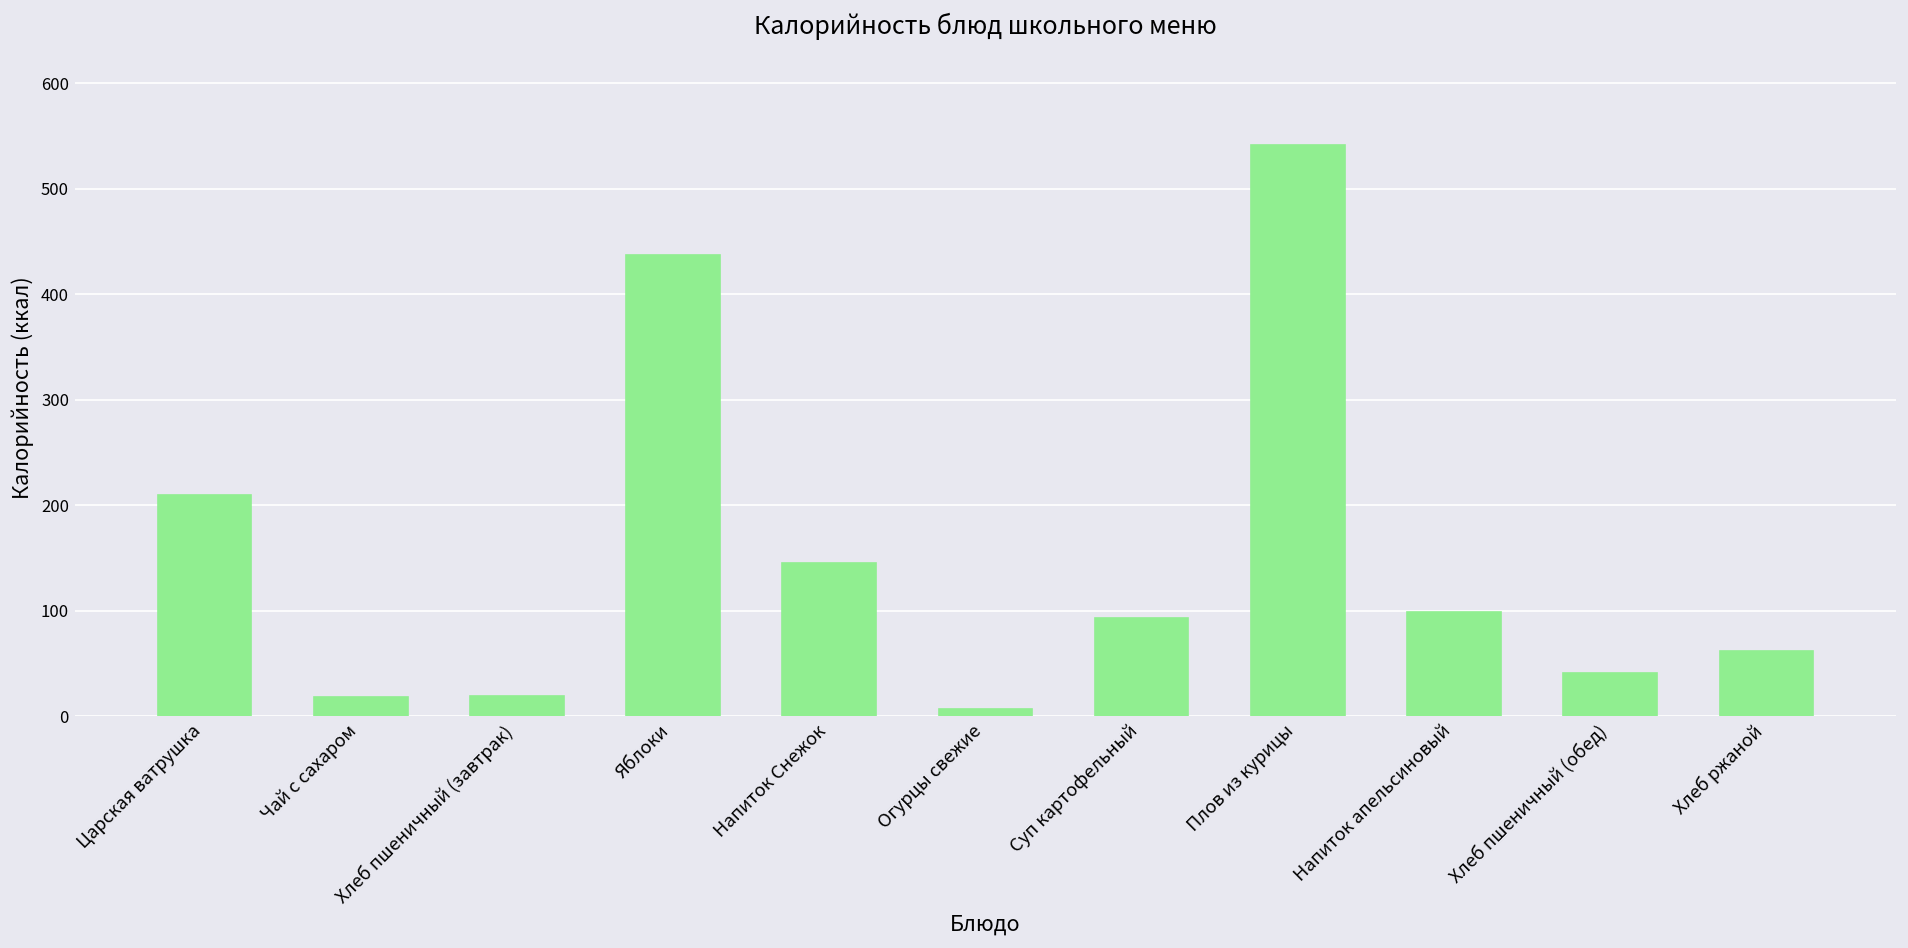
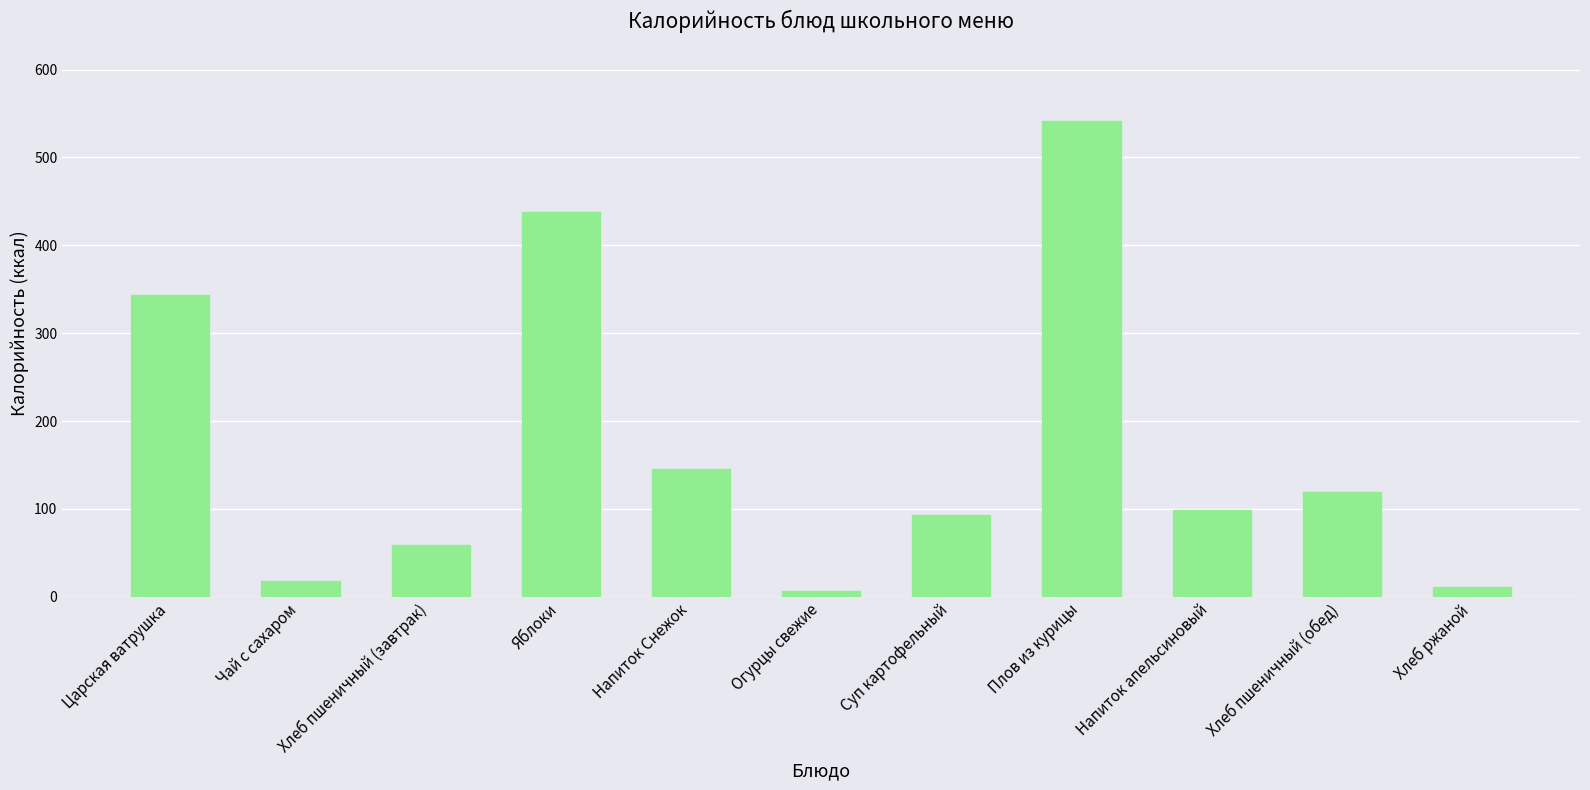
  {
-   "Царская ватрушка": 210,
+   "Царская ватрушка": 340,
    "Чай с сахаром": 20,
-   "Хлеб пшеничный (завтрак)": 20,
+   "Хлеб пшеничный (завтрак)": 60,
    "Яблоки": 440,
    "Напиток Снежок": 150,
    "Огурцы свежие": 10,
    "Суп картофельный": 90,
    "Плов из курицы": 540,
    "Напиток апельсиновый": 100,
-   "Хлеб пшеничный (обед)": 40,
-   "Хлеб ржаной": 60
+   "Хлеб пшеничный (обед)": 120,
+   "Хлеб ржаной": 10
  }
